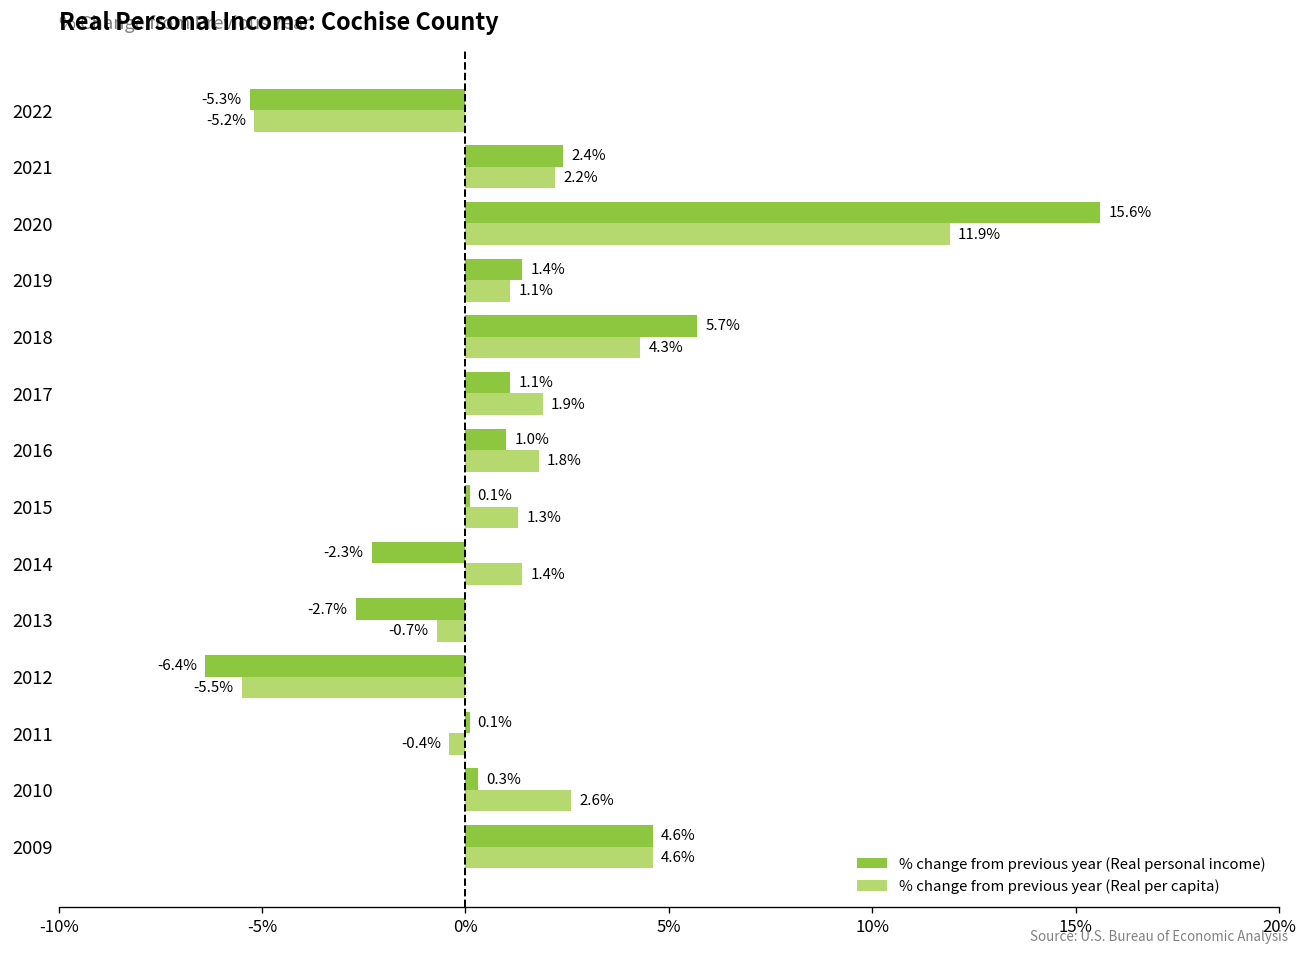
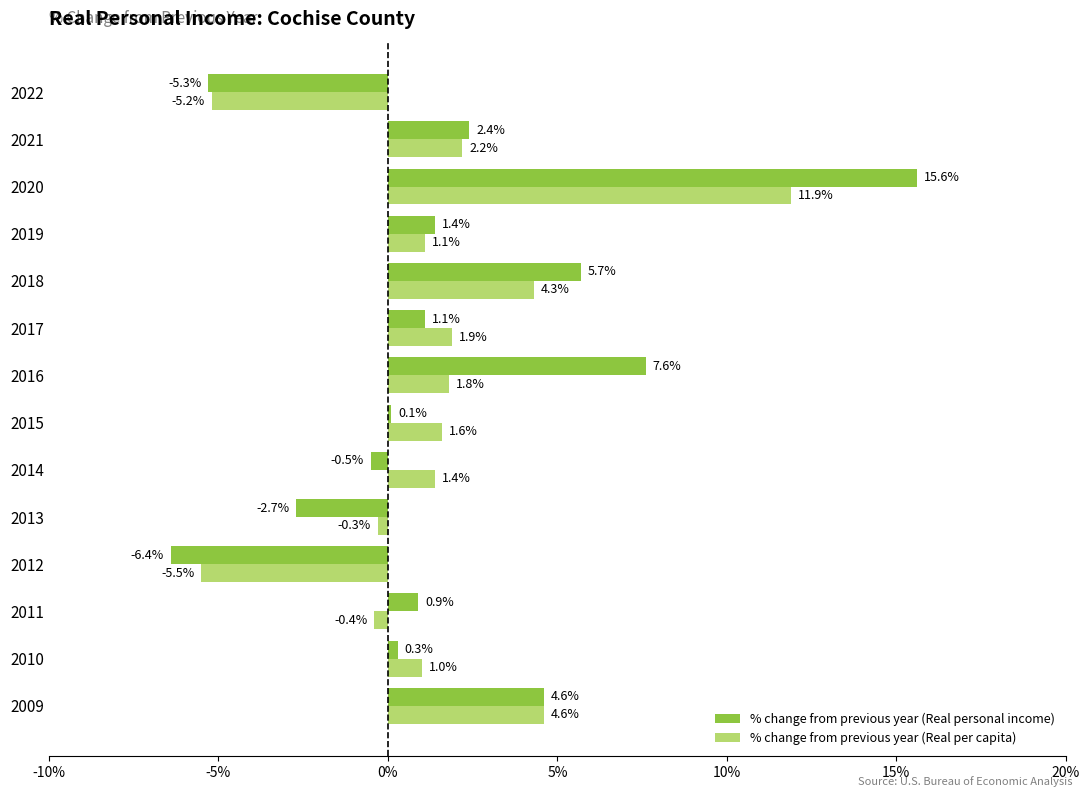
  {
    "% change from previous year (Real personal income)": {
      "2022": "-5.3%",
      "2021": "2.4%",
      "2020": "15.6%",
      "2019": "1.4%",
      "2018": "5.7%",
      "2017": "1.1%",
-     "2016": "1.0%",
+     "2016": "7.6%",
      "2015": "0.1%",
-     "2014": "-2.3%",
+     "2014": "-0.5%",
      "2013": "-2.7%",
      "2012": "-6.4%",
-     "2011": "0.1%",
+     "2011": "0.9%",
      "2010": "0.3%",
      "2009": "4.6%"
    },
    "% change from previous year (Real per capita)": {
      "2022": "-5.2%",
      "2021": "2.2%",
      "2020": "11.9%",
      "2019": "1.1%",
      "2018": "4.3%",
      "2017": "1.9%",
      "2016": "1.8%",
-     "2015": "1.3%",
+     "2015": "1.6%",
      "2014": "1.4%",
-     "2013": "-0.7%",
+     "2013": "-0.3%",
      "2012": "-5.5%",
      "2011": "-0.4%",
-     "2010": "2.6%",
+     "2010": "1.0%",
      "2009": "4.6%"
    }
  }
